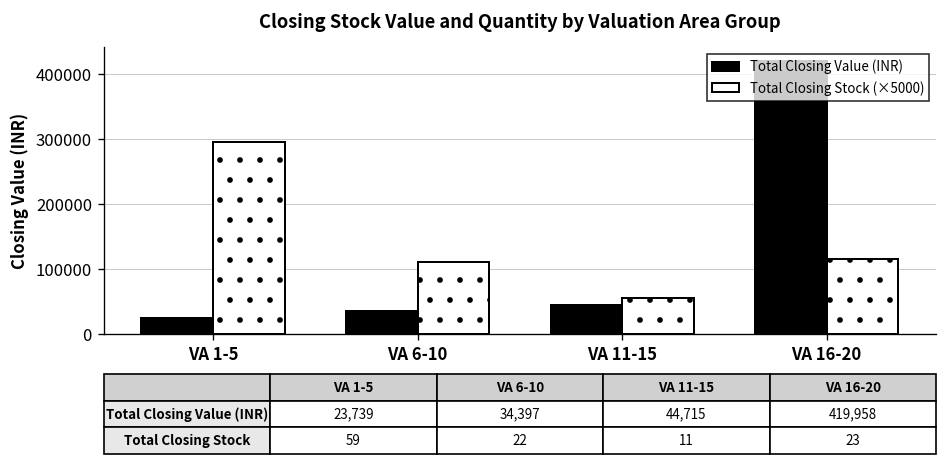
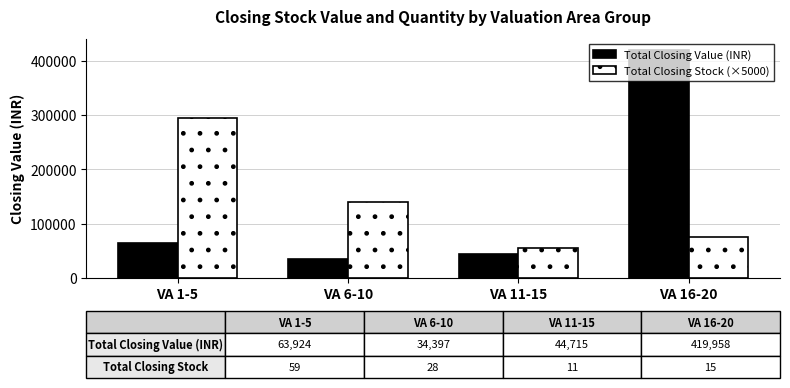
  {
    "Total Closing Value (INR)": {
-     "VA 1-5": "23,739"
+     "VA 1-5": "63,924"
    },
    "Total Closing Stock (×5000)": {
-     "VA 6-10": "22",
-     "VA 16-20": "23"
+     "VA 6-10": "28",
+     "VA 16-20": "15"
    }
  }
